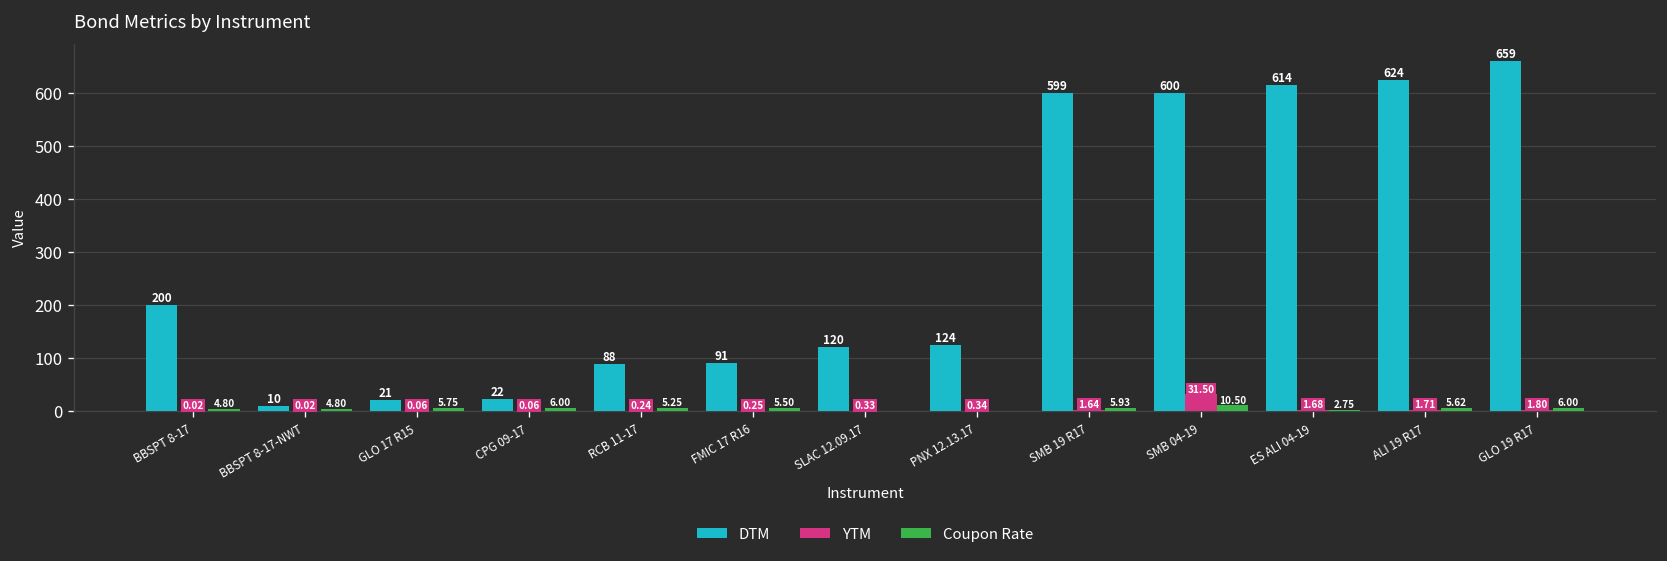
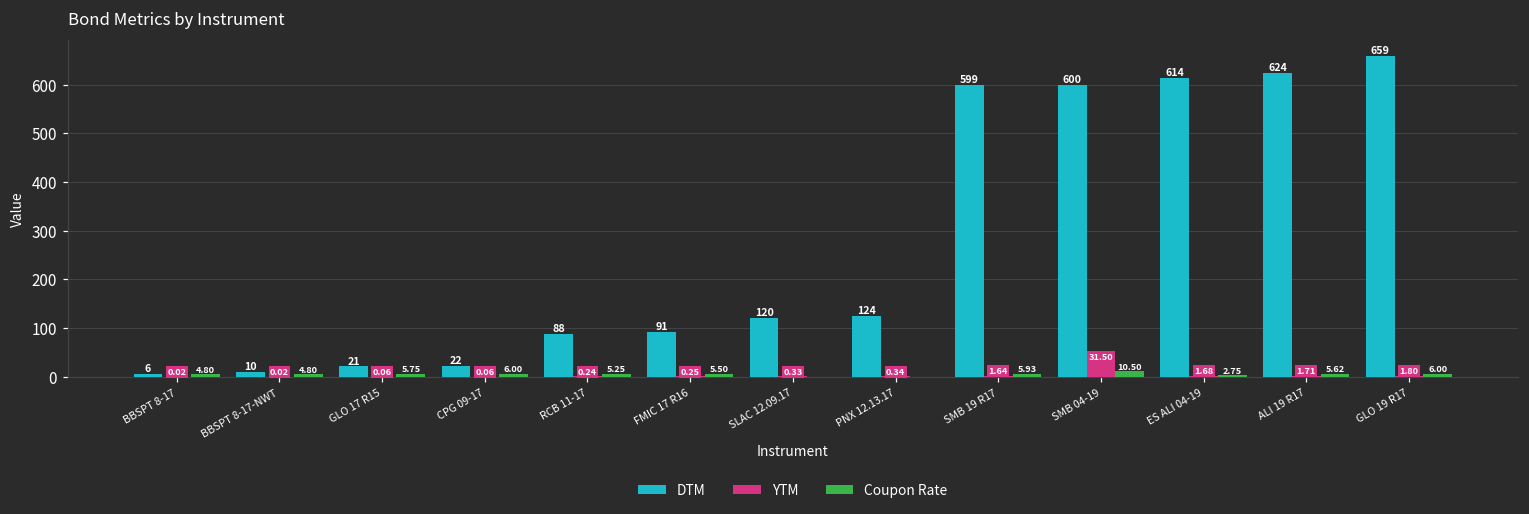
  {
    "DTM": {
-     "BBSPT 8-17": 200,
+     "BBSPT 8-17": 6,
      "BBSPT 8-17-NWT": 10,
      "GLO 17 R15": 21,
      "CPG 09-17": 22,
      "RCB 11-17": 88,
      "FMIC 17 R16": 91,
      "SLAC 12.09.17": 120,
      "PNX 12.13.17": 124,
      "SMB 19 R17": 599,
      "SMB 04-19": 600,
      "ES ALI 04-19": 614,
      "ALI 19 R17": 624,
      "GLO 19 R17": 659
    },
    "Coupon Rate": {
      "BBSPT 8-17": 4.80,
      "BBSPT 8-17-NWT": 4.80,
      "GLO 17 R15": 5.75,
      "CPG 09-17": 6.00,
      "RCB 11-17": 5.25,
      "FMIC 17 R16": 5.50,
      "SMB 19 R17": 5.93,
      "SMB 04-19": 10.50,
      "ES ALI 04-19": 2.75,
      "ALI 19 R17": 5.62,
      "GLO 19 R17": 6.00
    }
  }
